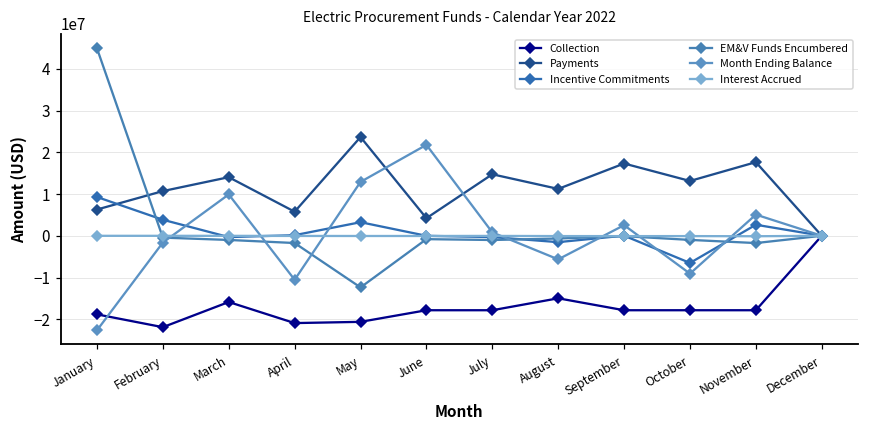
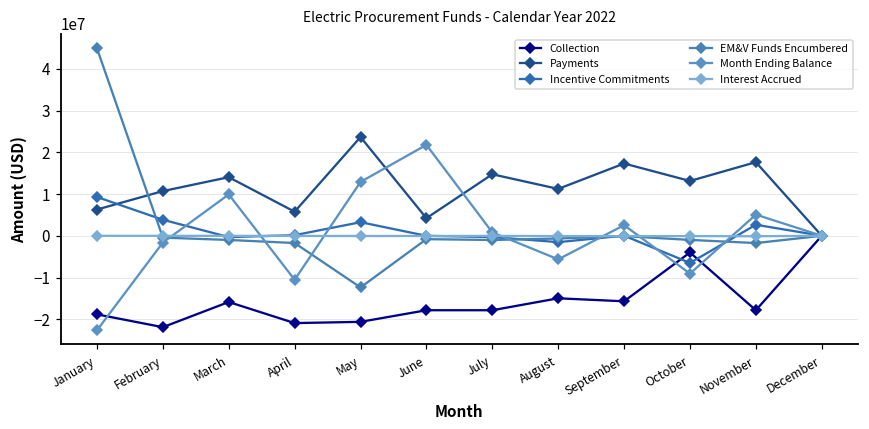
  {
    "Collection": {
      "January": -19000000,
      "February": -22000000,
      "March": -16000000,
      "April": -21000000,
      "May": -21000000,
      "June": -18000000,
      "July": -18000000,
      "August": -15000000,
-     "September": -18000000,
-     "October": -18000000,
+     "September": -16000000,
+     "October": -4000000,
      "November": -18000000
    }
  }
